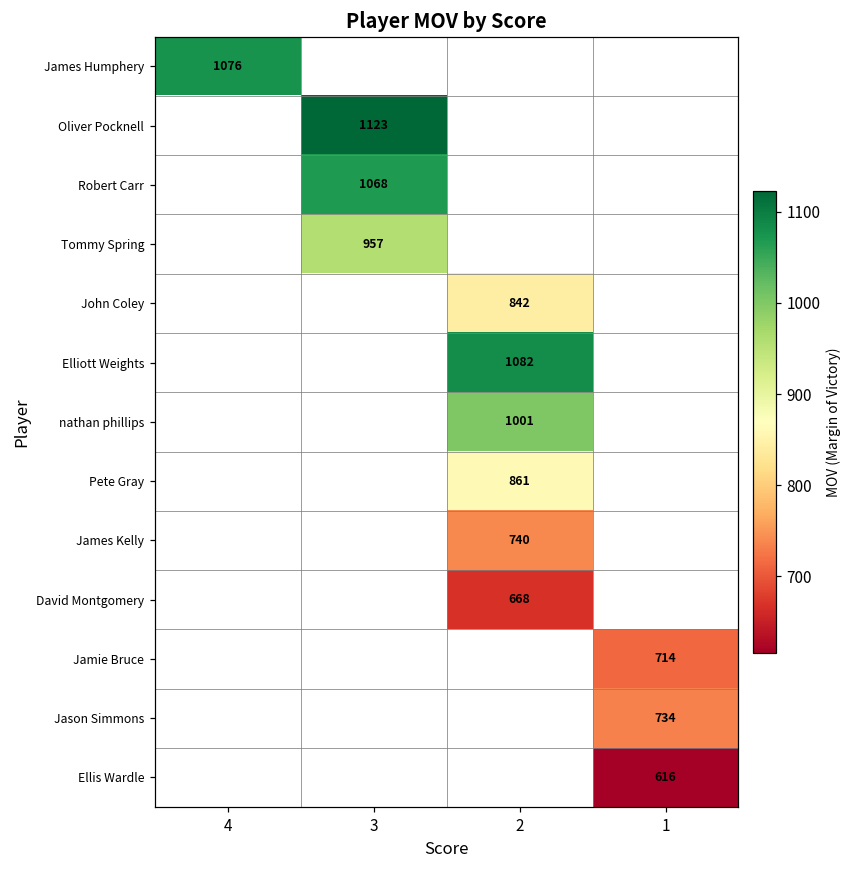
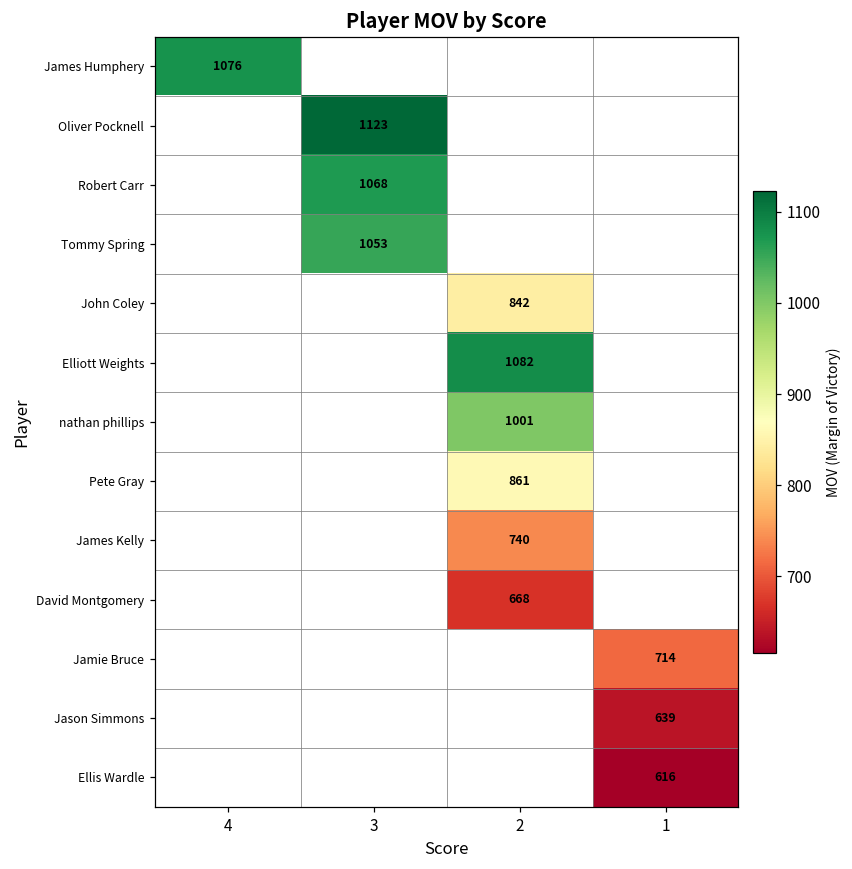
  {
    "James Humphery": {
      "4": 1076
    },
    "Oliver Pocknell": {
      "3": 1123
    },
    "Robert Carr": {
      "3": 1068
    },
    "Tommy Spring": {
-     "3": 957
+     "3": 1053
    },
    "John Coley": {
      "2": 842
    },
    "Elliott Weights": {
      "2": 1082
    },
    "nathan phillips": {
      "2": 1001
    },
    "Pete Gray": {
      "2": 861
    },
    "James Kelly": {
      "2": 740
    },
    "David Montgomery": {
      "2": 668
    },
    "Jamie Bruce": {
      "1": 714
    },
    "Jason Simmons": {
-     "1": 734
+     "1": 639
    },
    "Ellis Wardle": {
      "1": 616
    }
  }
